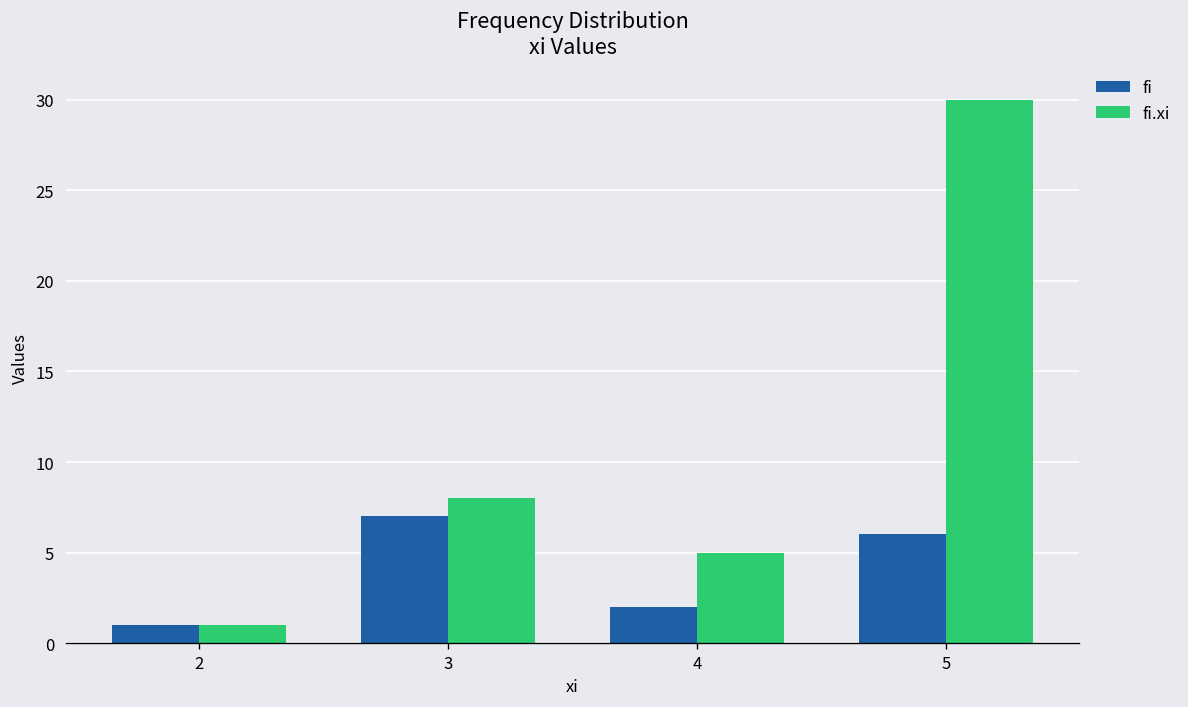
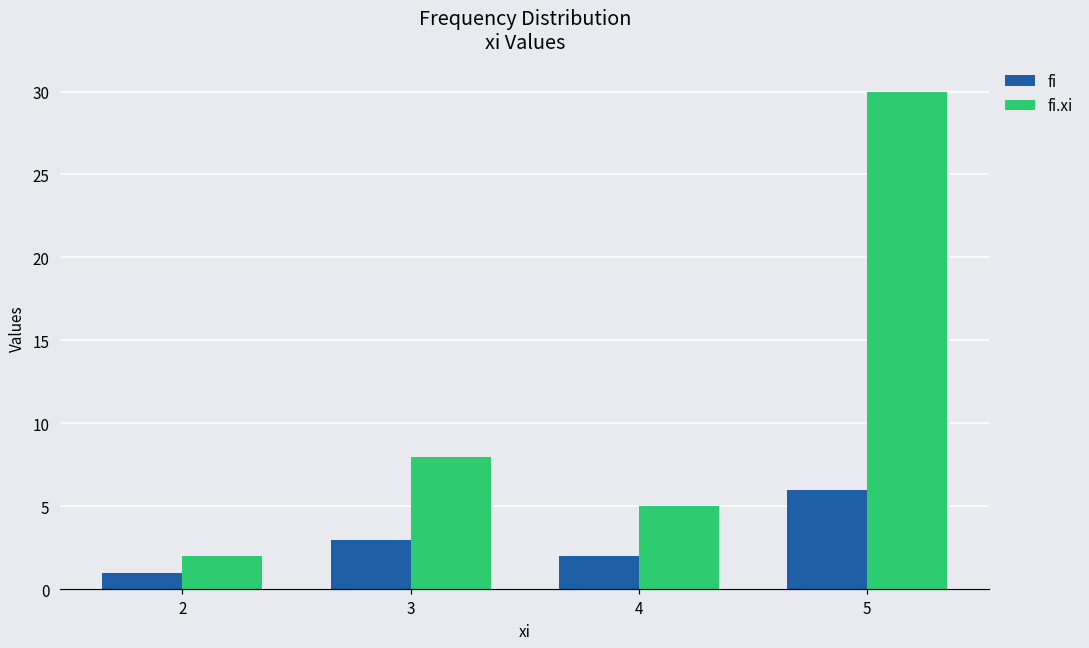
  {
    "fi": {
      "2": 1,
-     "3": 7,
+     "3": 3,
      "4": 2,
      "5": 6
    },
    "fi.xi": {
-     "2": 1,
+     "2": 2,
      "3": 8,
      "4": 5,
      "5": 30
    }
  }
